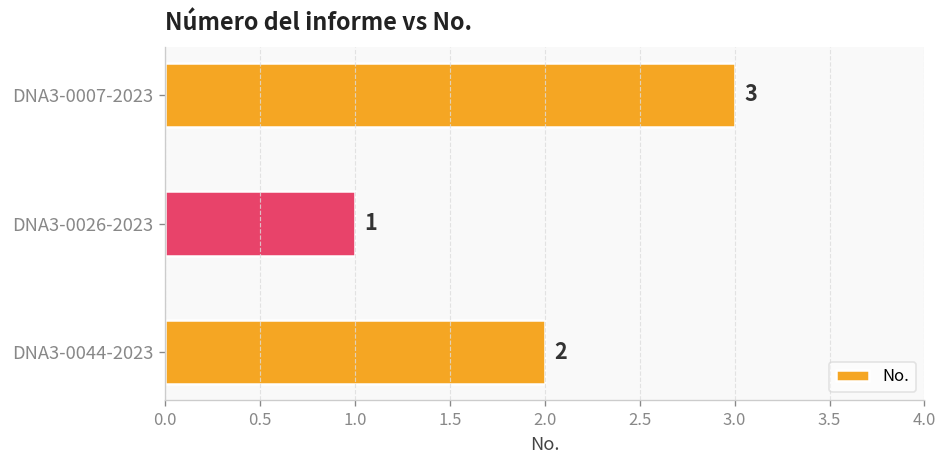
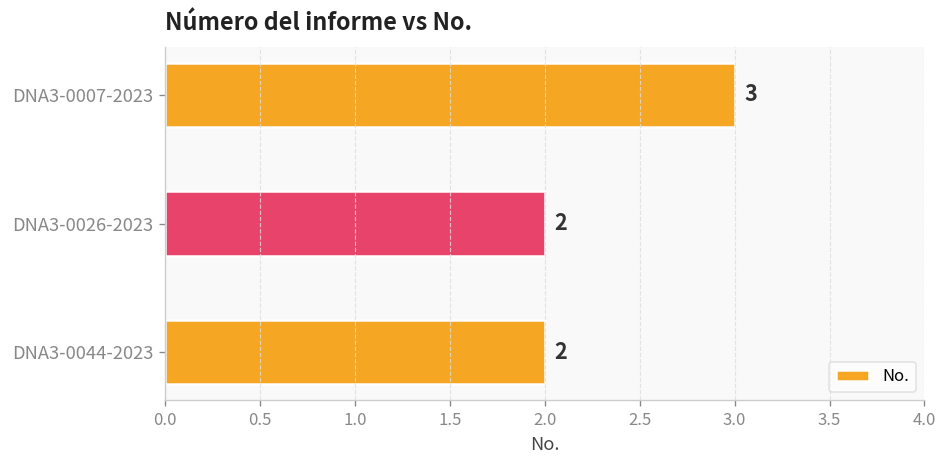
  {
    "DNA3-0007-2023": 3,
-   "DNA3-0026-2023": 1,
+   "DNA3-0026-2023": 2,
    "DNA3-0044-2023": 2
  }
